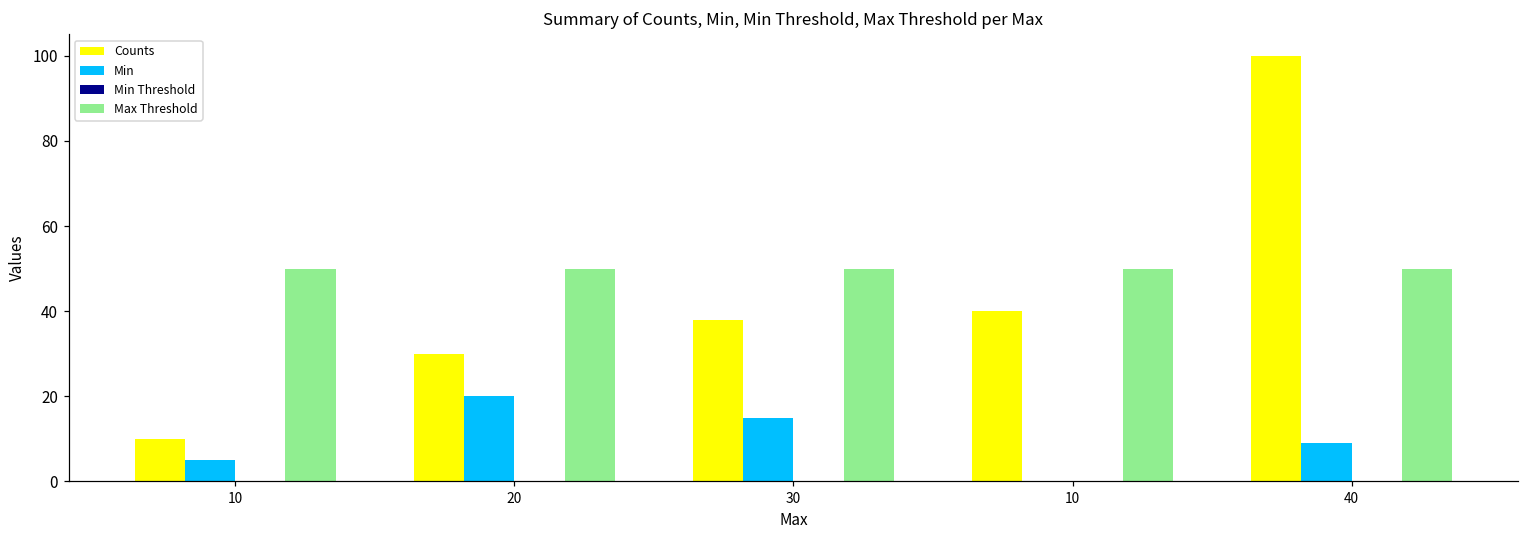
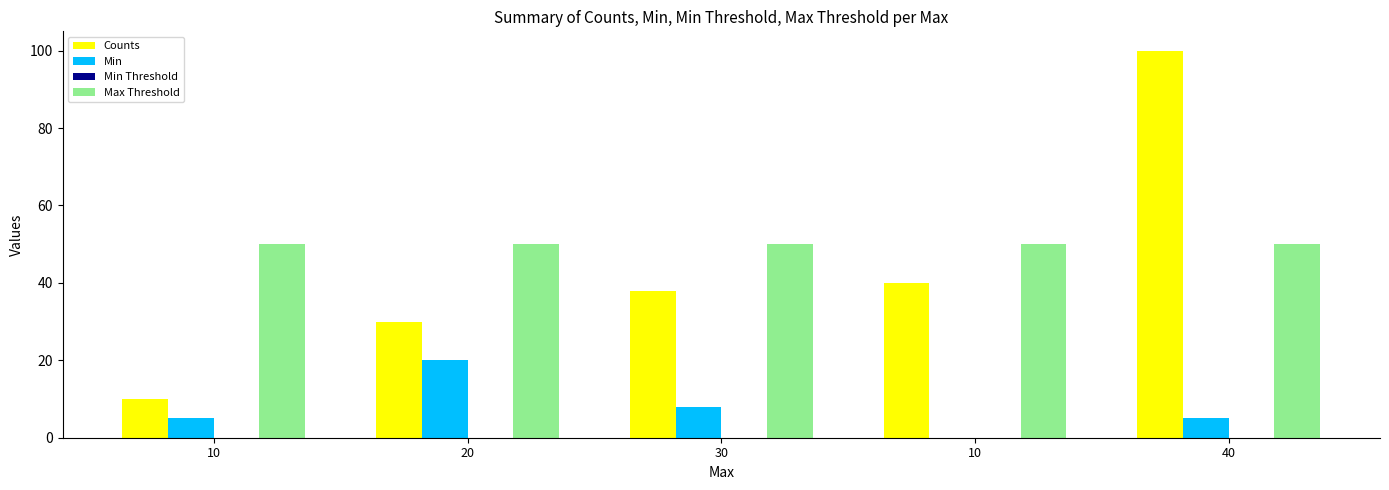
  {
    "Counts": {
      "20": 30,
      "30": 38,
      "40": 100
    },
    "Min": {
      "20": 20,
-     "30": 15,
-     "40": 9
+     "30": 8,
+     "40": 5
    },
    "Min Threshold": {
      "20": 0,
      "30": 0,
      "40": 0
    },
    "Max Threshold": {
      "20": 50,
      "30": 50,
      "40": 50
    }
  }
